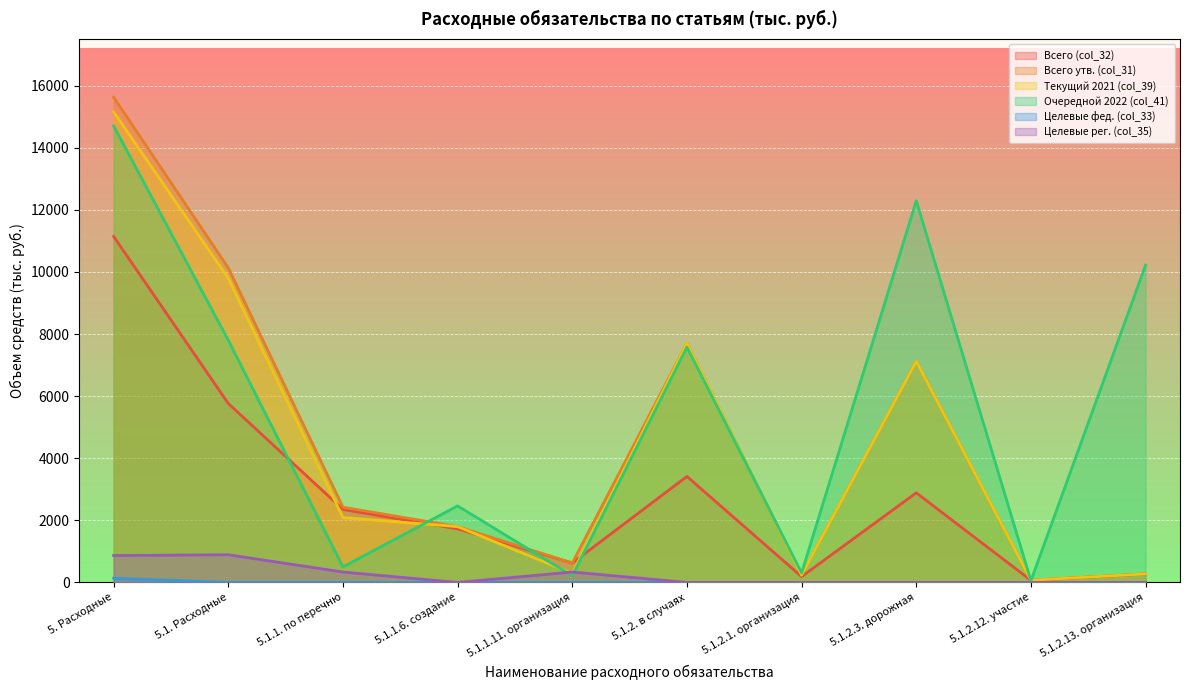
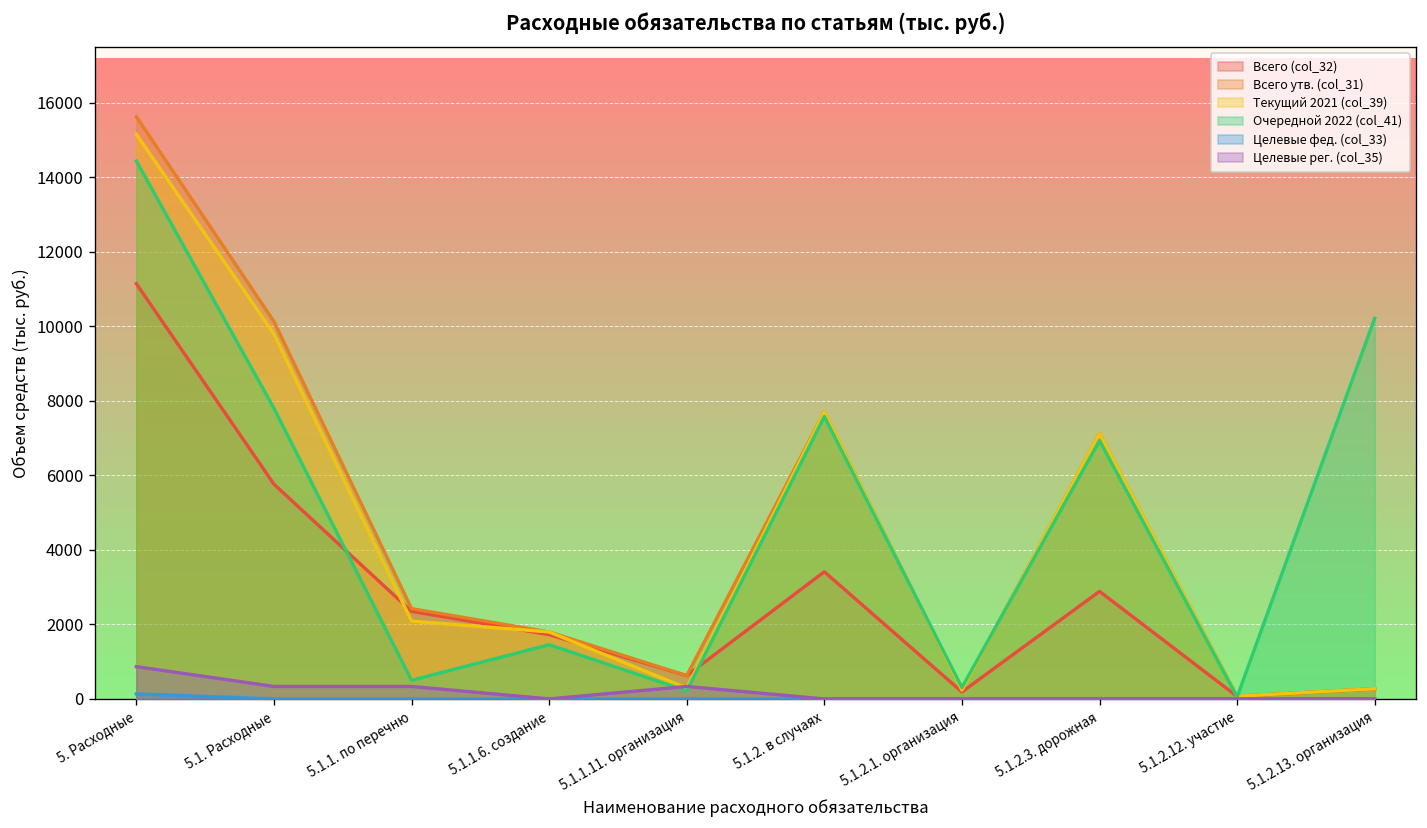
  {
    "Очередной 2022 (col_41)": {
-     "5. Расходные": 14700,
+     "5. Расходные": 14400,
      "5.1. Расходные": 7800,
      "5.1.1. по перечню": 500,
-     "5.1.1.6. создание": 2500,
+     "5.1.1.6. создание": 1500,
      "5.1.2. в случаях": 7600,
-     "5.1.2.3. дорожная": 12300,
+     "5.1.2.3. дорожная": 6900,
      "5.1.2.13. организация": 10200
    },
    "Целевые фед. (col_33)": {
      "5. Расходные": 100,
      "5.1. Расходные": 0,
      "5.1.1. по перечню": 0,
      "5.1.1.11. организация": 0
    },
    "Целевые рег. (col_35)": {
      "5. Расходные": 900,
-     "5.1. Расходные": 900,
+     "5.1. Расходные": 300,
      "5.1.1. по перечню": 300
    }
  }
